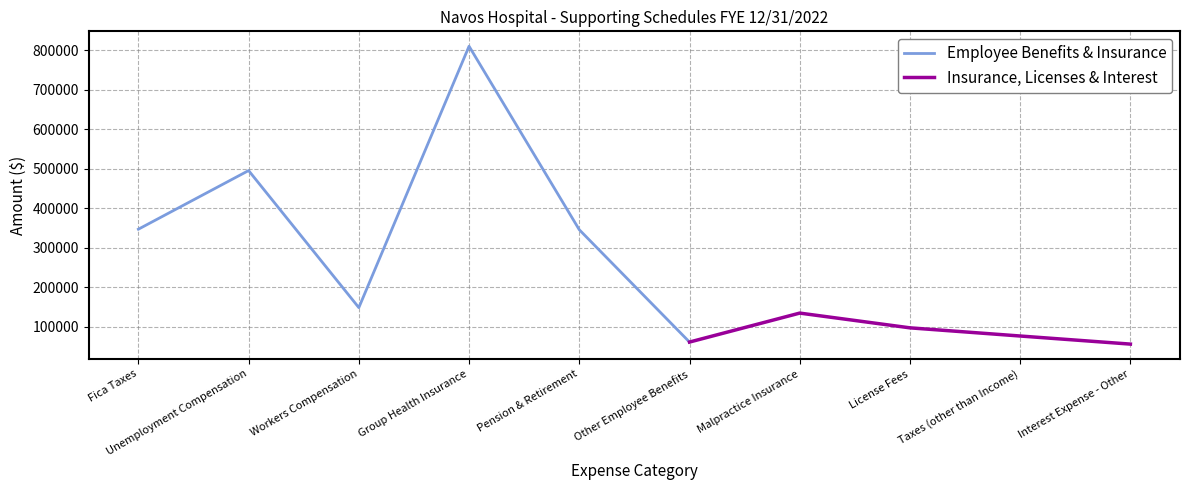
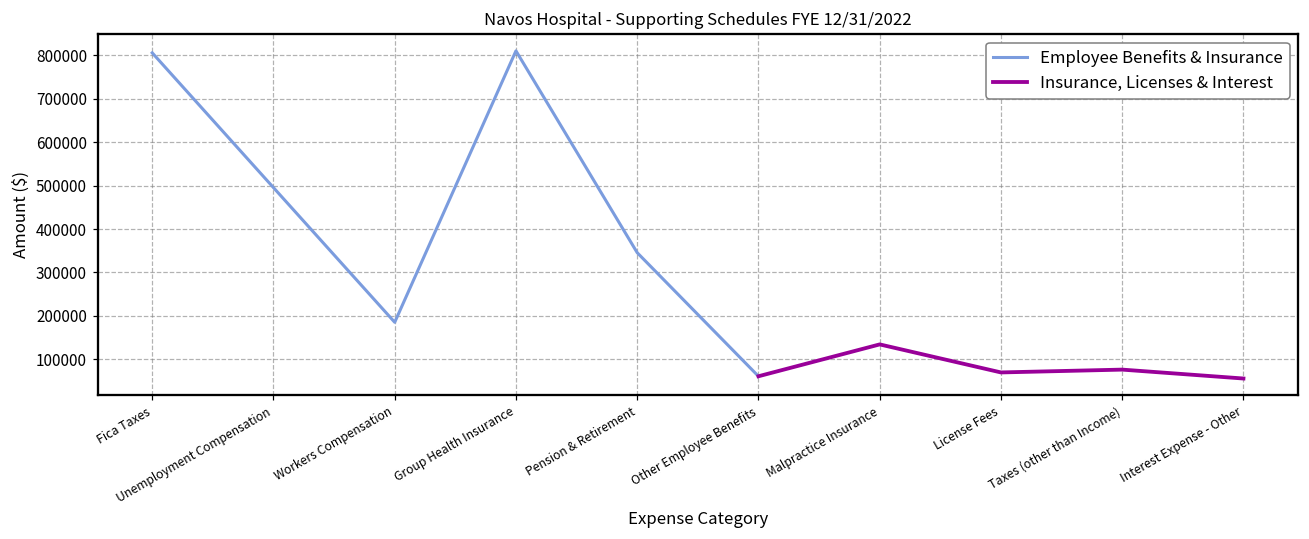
  {
    "Employee Benefits & Insurance": {
-     "Fica Taxes": 350000,
+     "Fica Taxes": 810000,
      "Unemployment Compensation": 500000,
-     "Workers Compensation": 150000,
+     "Workers Compensation": 190000,
      "Group Health Insurance": 810000,
      "Pension & Retirement": 350000
    },
    "Insurance, Licenses & Interest": {
      "Malpractice Insurance": 130000,
-     "License Fees": 100000,
+     "License Fees": 70000,
      "Taxes (other than Income)": 80000,
      "Interest Expense - Other": 60000
    }
  }
